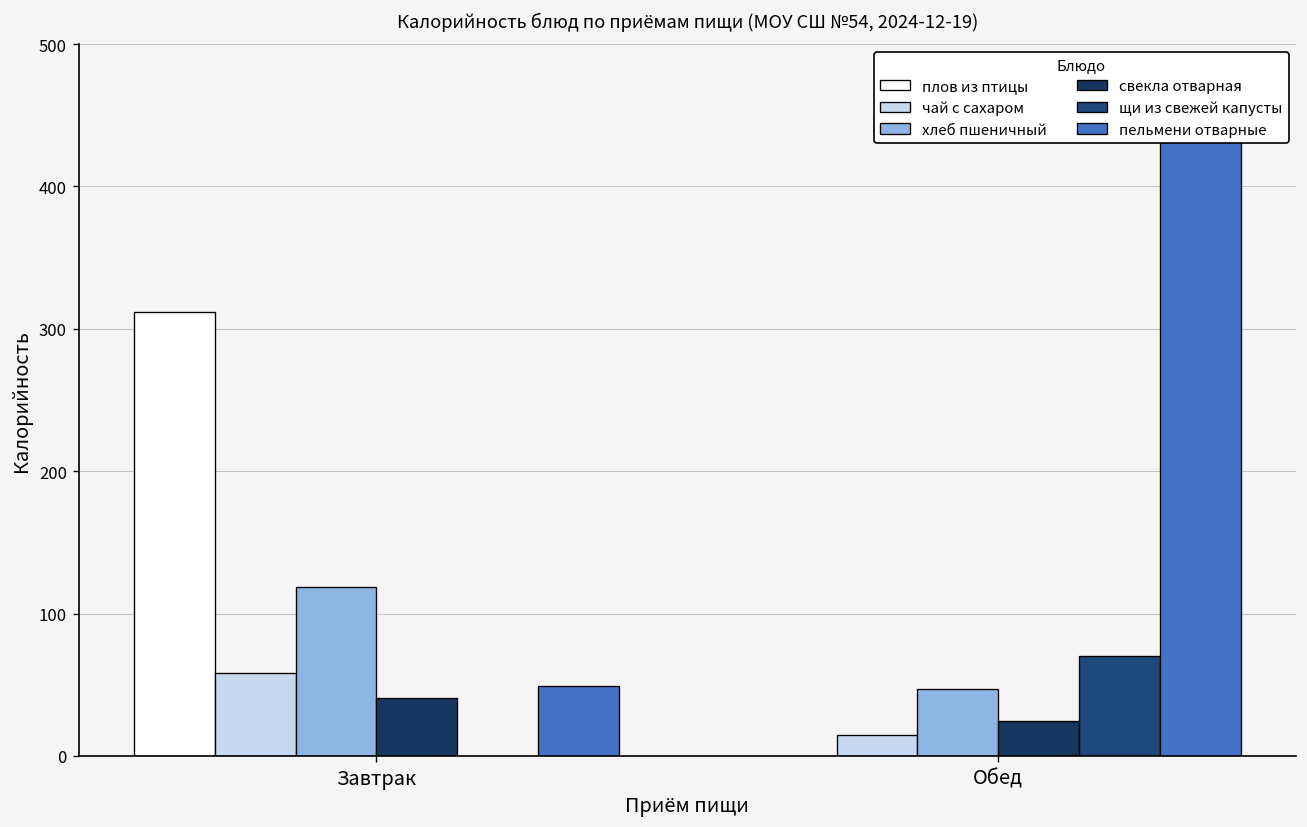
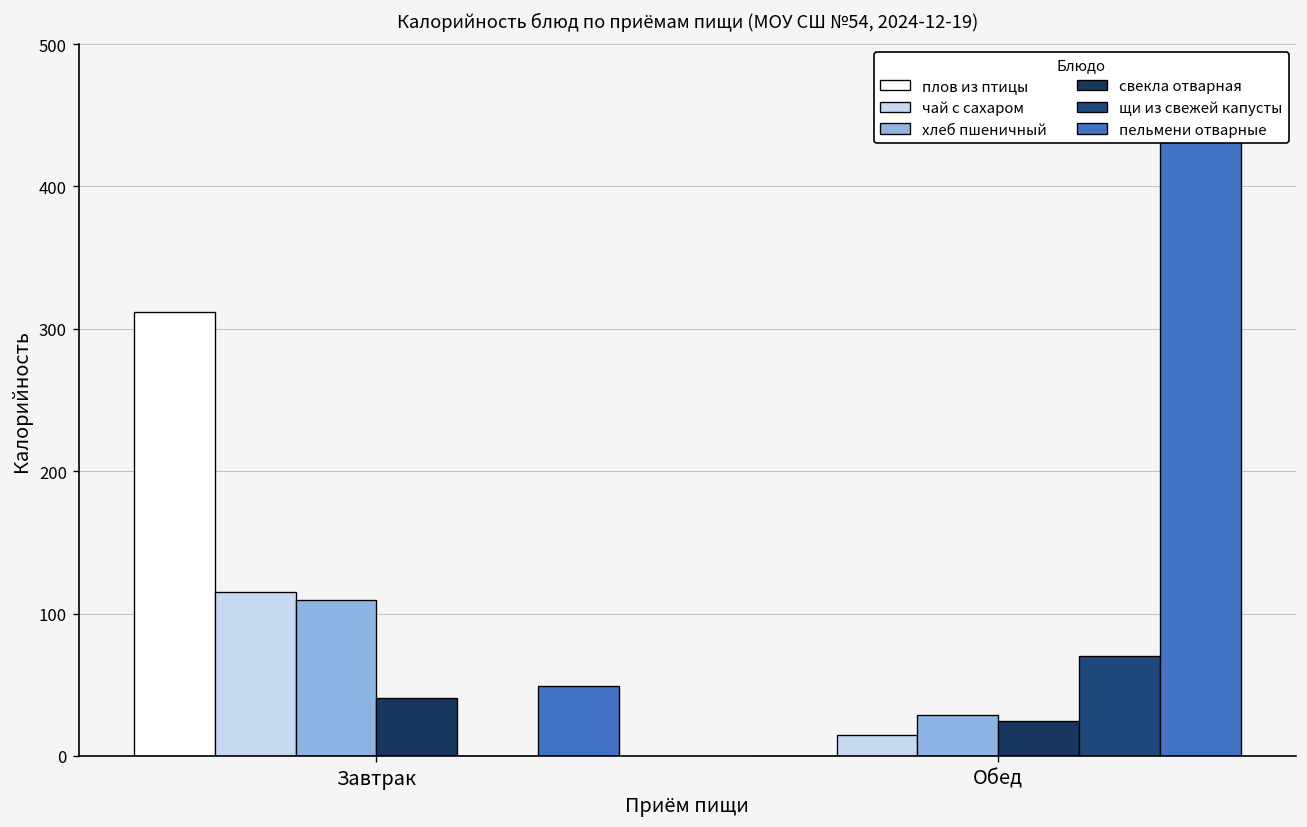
  {
    "плов из птицы": {
      "Завтрак": 312,
      "Обед": 0
    },
    "чай с сахаром": {
-     "Завтрак": 58,
+     "Завтрак": 115,
      "Обед": 15
    },
    "хлеб пшеничный": {
-     "Завтрак": 118,
-     "Обед": 47
+     "Завтрак": 109,
+     "Обед": 29
    },
    "пельмени отварные": {
      "Завтрак": 49
    }
  }
